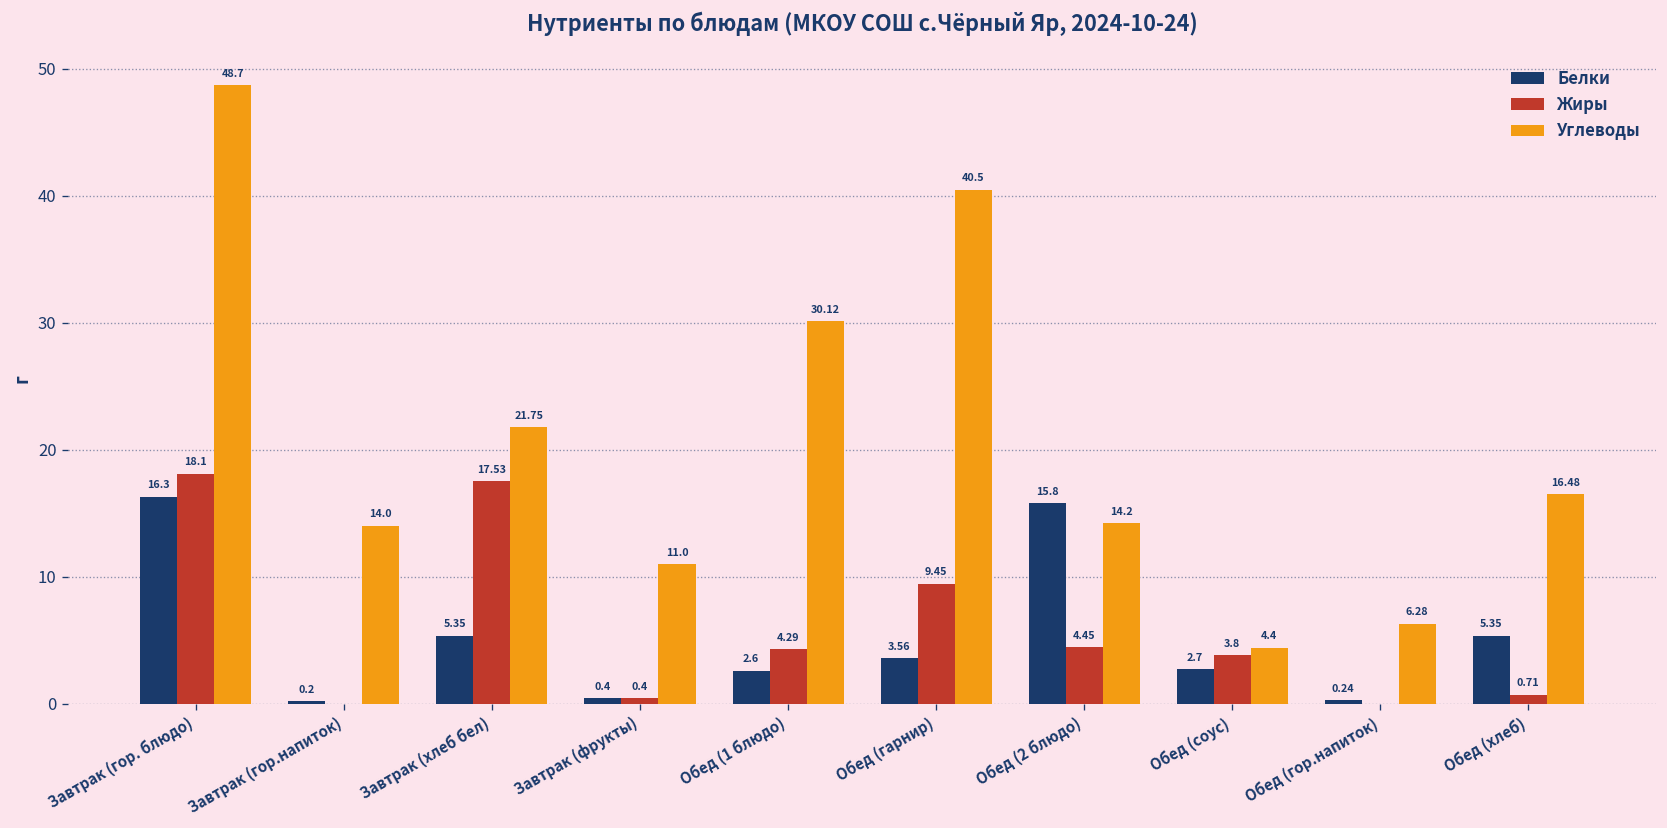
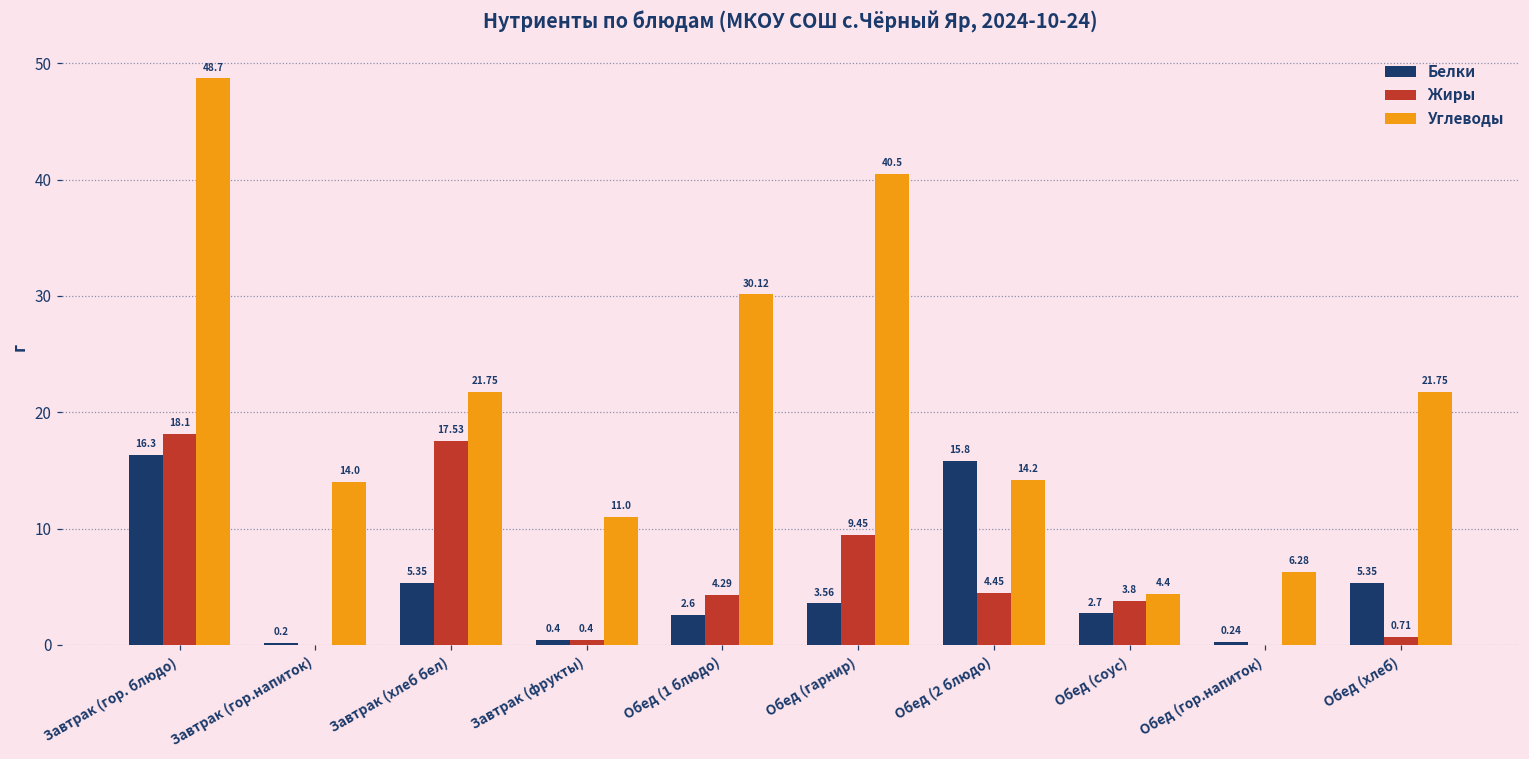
  {
    "Белки": {
      "Завтрак (гор. блюдо)": 16.3,
      "Завтрак (гор.напиток)": 0.2,
      "Завтрак (хлеб бел)": 5.35,
      "Завтрак (фрукты)": 0.4,
      "Обед (1 блюдо)": 2.6,
      "Обед (гарнир)": 3.56,
      "Обед (2 блюдо)": 15.8,
      "Обед (соус)": 2.7,
      "Обед (гор.напиток)": 0.24,
      "Обед (хлеб)": 5.35
    },
    "Жиры": {
      "Завтрак (гор. блюдо)": 18.1,
      "Завтрак (хлеб бел)": 17.53,
      "Завтрак (фрукты)": 0.4,
      "Обед (1 блюдо)": 4.29,
      "Обед (гарнир)": 9.45,
      "Обед (2 блюдо)": 4.45,
      "Обед (соус)": 3.8,
      "Обед (хлеб)": 0.71
    },
    "Углеводы": {
      "Завтрак (гор. блюдо)": 48.7,
      "Завтрак (гор.напиток)": 14.0,
      "Завтрак (хлеб бел)": 21.75,
      "Завтрак (фрукты)": 11.0,
      "Обед (1 блюдо)": 30.12,
      "Обед (гарнир)": 40.5,
      "Обед (2 блюдо)": 14.2,
      "Обед (соус)": 4.4,
      "Обед (гор.напиток)": 6.28,
-     "Обед (хлеб)": 16.48
+     "Обед (хлеб)": 21.75
    }
  }
